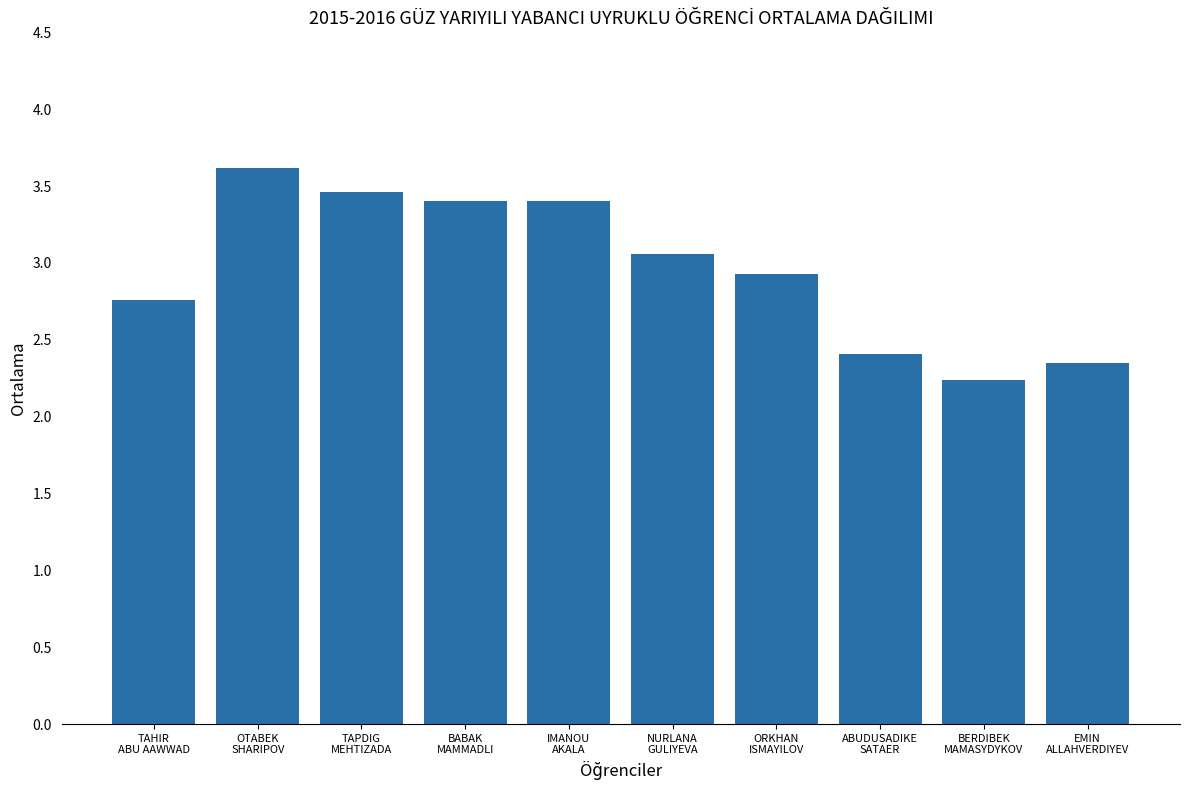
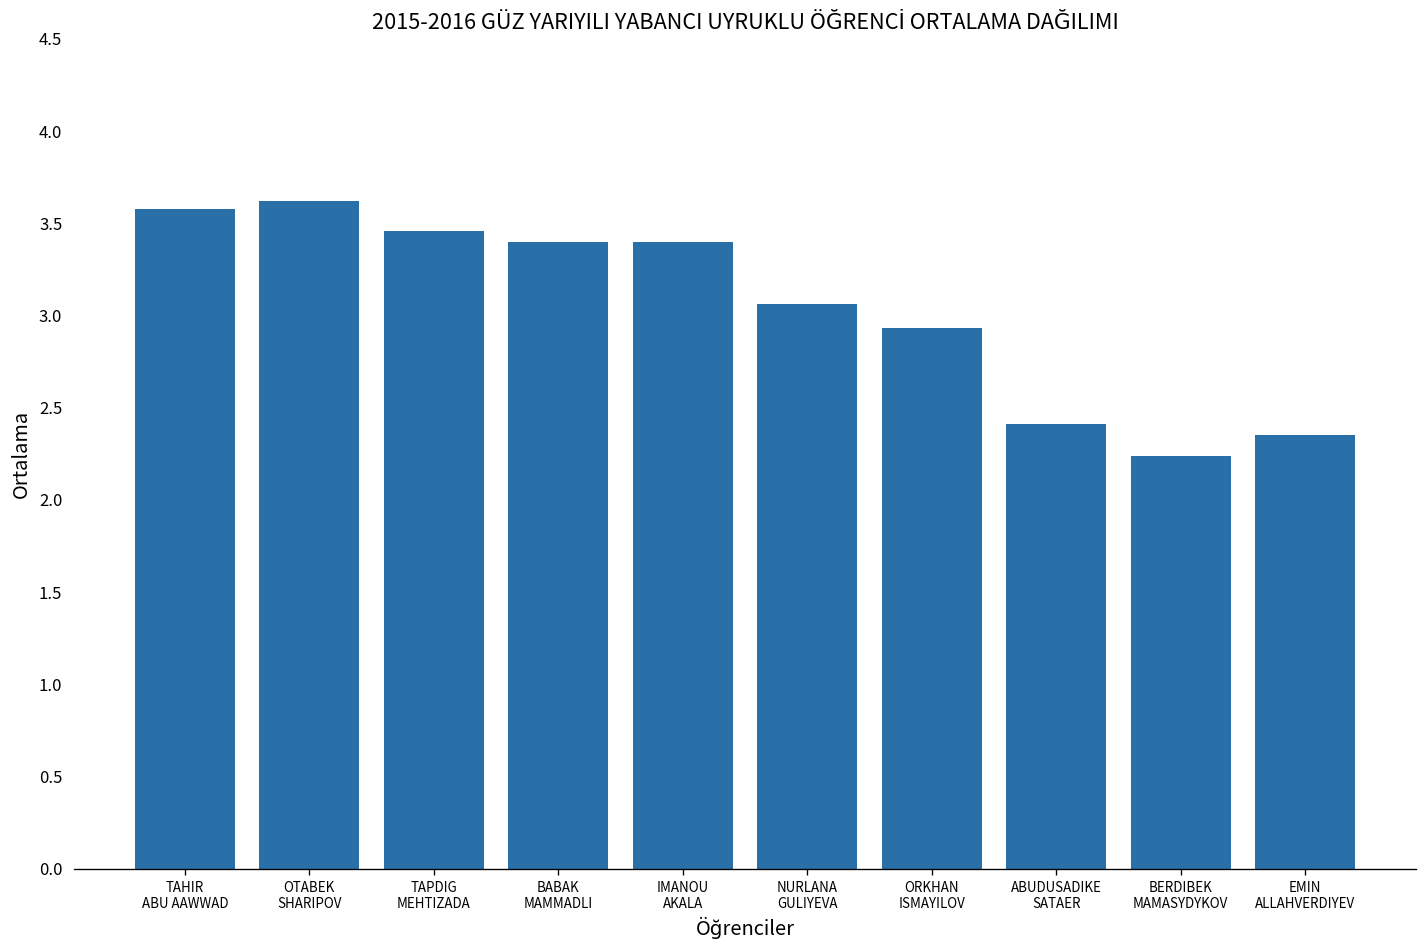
  {
-   "TAHIR ABU AAWWAD": 2.76,
+   "TAHIR ABU AAWWAD": 3.58,
    "OTABEK SHARIPOV": 3.62,
    "TAPDIG MEHTIZADA": 3.46,
    "BABAK MAMMADLI": 3.40,
    "IMANOU AKALA": 3.40,
    "NURLANA GULIYEVA": 3.06,
    "ORKHAN ISMAYILOV": 2.93,
    "ABUDUSADIKE SATAER": 2.41,
    "BERDIBEK MAMASYDYKOV": 2.24,
    "EMIN ALLAHVERDIYEV": 2.35
  }
